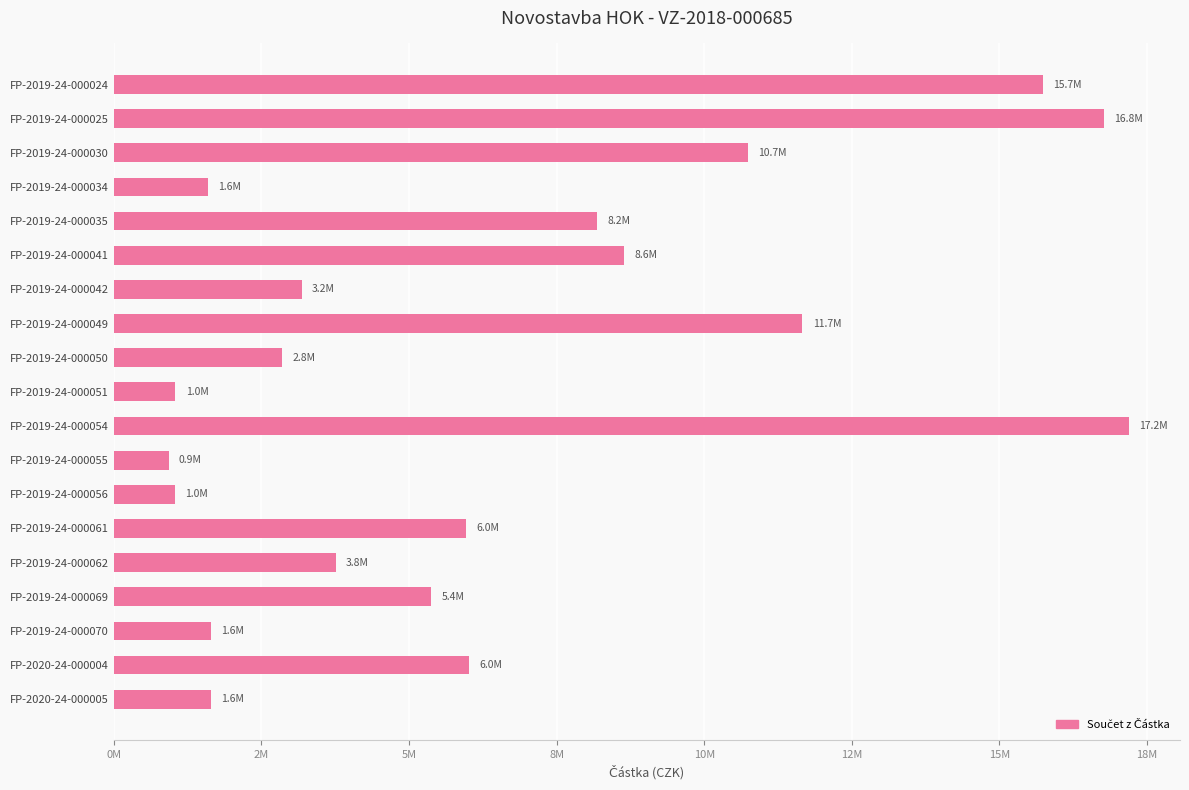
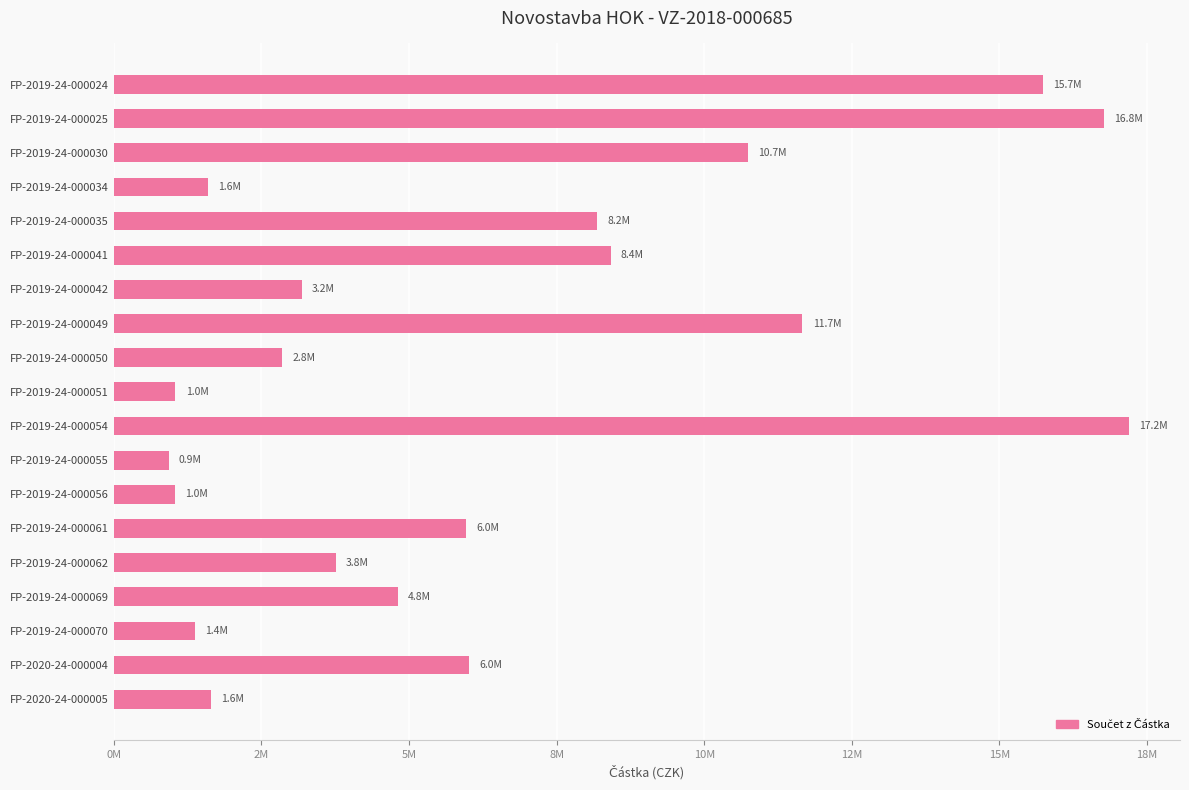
  {
    "FP-2019-24-000024": "15.7M",
    "FP-2019-24-000025": "16.8M",
    "FP-2019-24-000030": "10.7M",
    "FP-2019-24-000034": "1.6M",
    "FP-2019-24-000035": "8.2M",
-   "FP-2019-24-000041": "8.6M",
+   "FP-2019-24-000041": "8.4M",
    "FP-2019-24-000042": "3.2M",
    "FP-2019-24-000049": "11.7M",
    "FP-2019-24-000050": "2.8M",
    "FP-2019-24-000051": "1.0M",
    "FP-2019-24-000054": "17.2M",
    "FP-2019-24-000055": "0.9M",
    "FP-2019-24-000056": "1.0M",
    "FP-2019-24-000061": "6.0M",
    "FP-2019-24-000062": "3.8M",
-   "FP-2019-24-000069": "5.4M",
-   "FP-2019-24-000070": "1.6M",
+   "FP-2019-24-000069": "4.8M",
+   "FP-2019-24-000070": "1.4M",
    "FP-2020-24-000004": "6.0M",
    "FP-2020-24-000005": "1.6M"
  }
